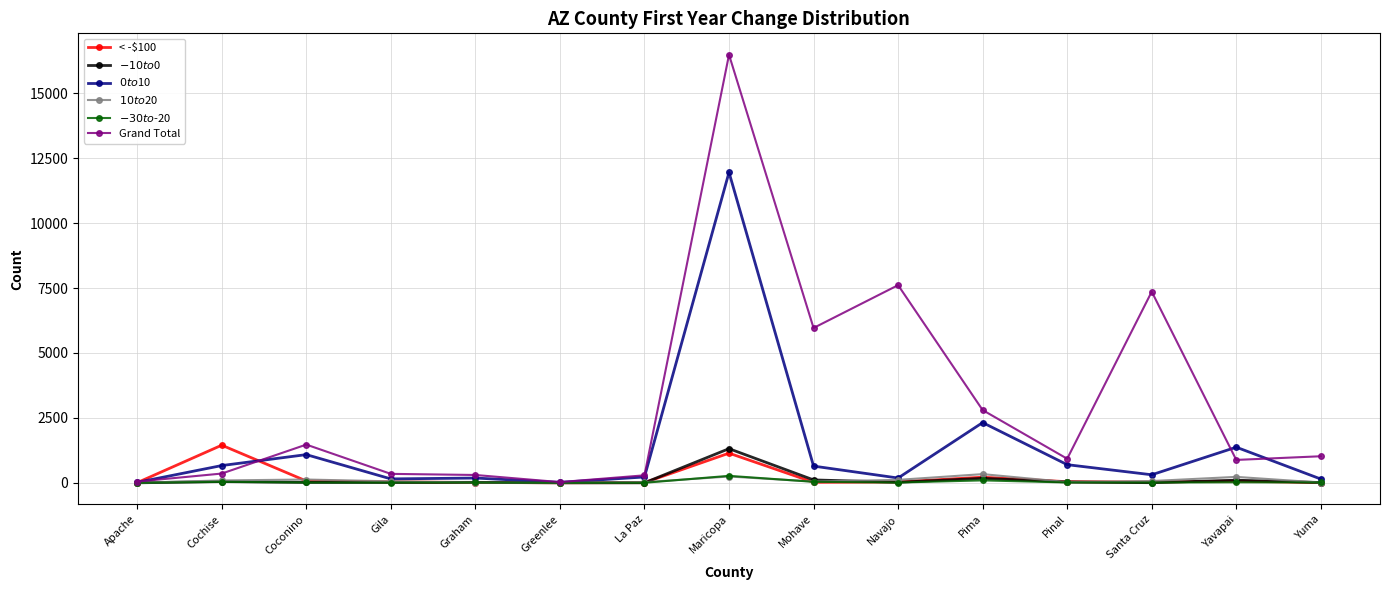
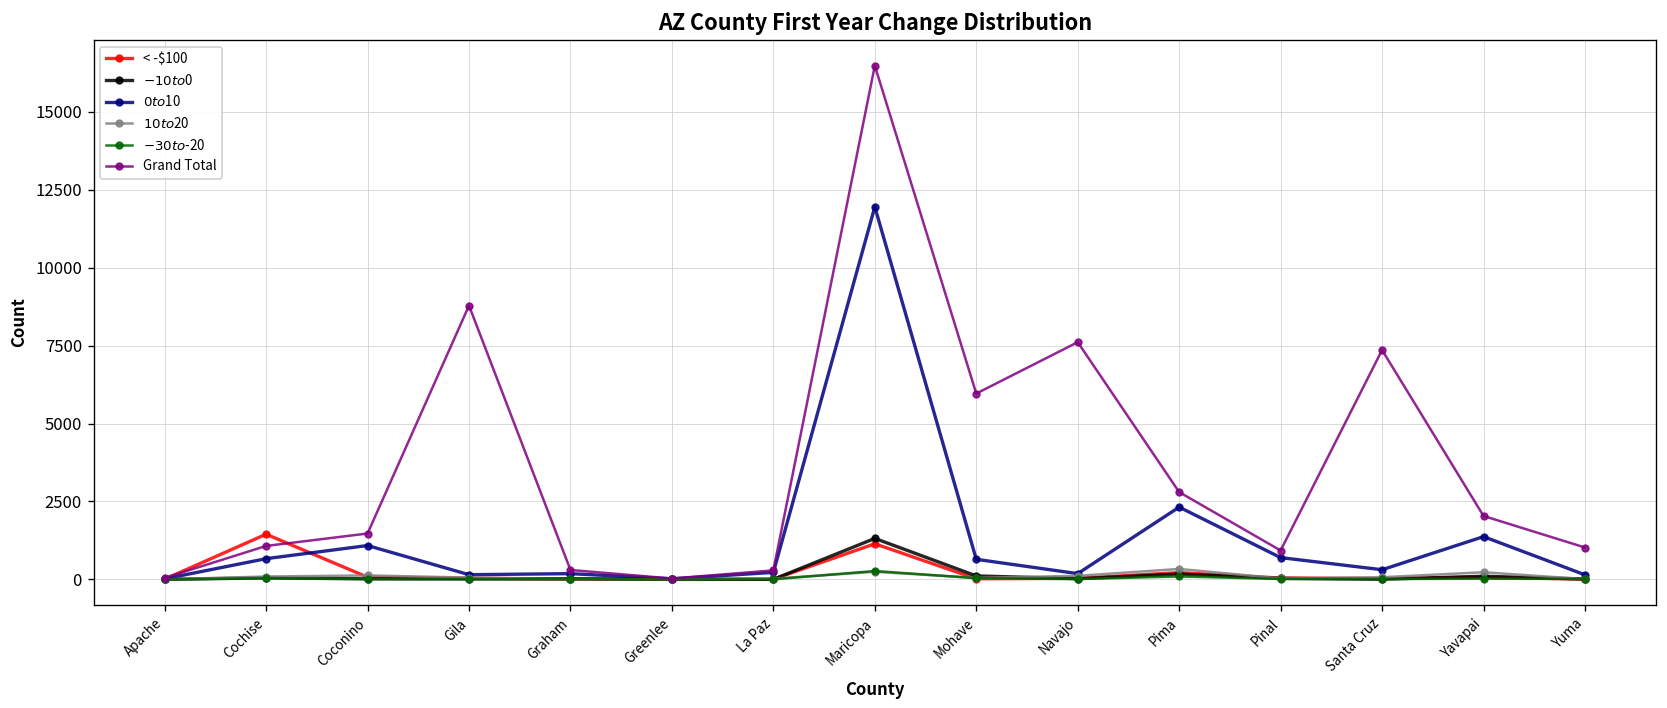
  {
    "< -$100": {
      "Cochise": 1400,
      "Maricopa": 1100
    },
    "Grand Total": {
-     "Cochise": 400,
+     "Cochise": 1100,
      "Coconino": 1500,
-     "Gila": 300,
+     "Gila": 8800,
      "Graham": 300,
      "Maricopa": 16500,
      "Mohave": 6000,
      "Navajo": 7600,
      "Pima": 2800,
      "Pinal": 900,
      "Santa Cruz": 7400,
-     "Yavapai": 900,
+     "Yavapai": 2000,
      "Yuma": 1000
    }
  }
